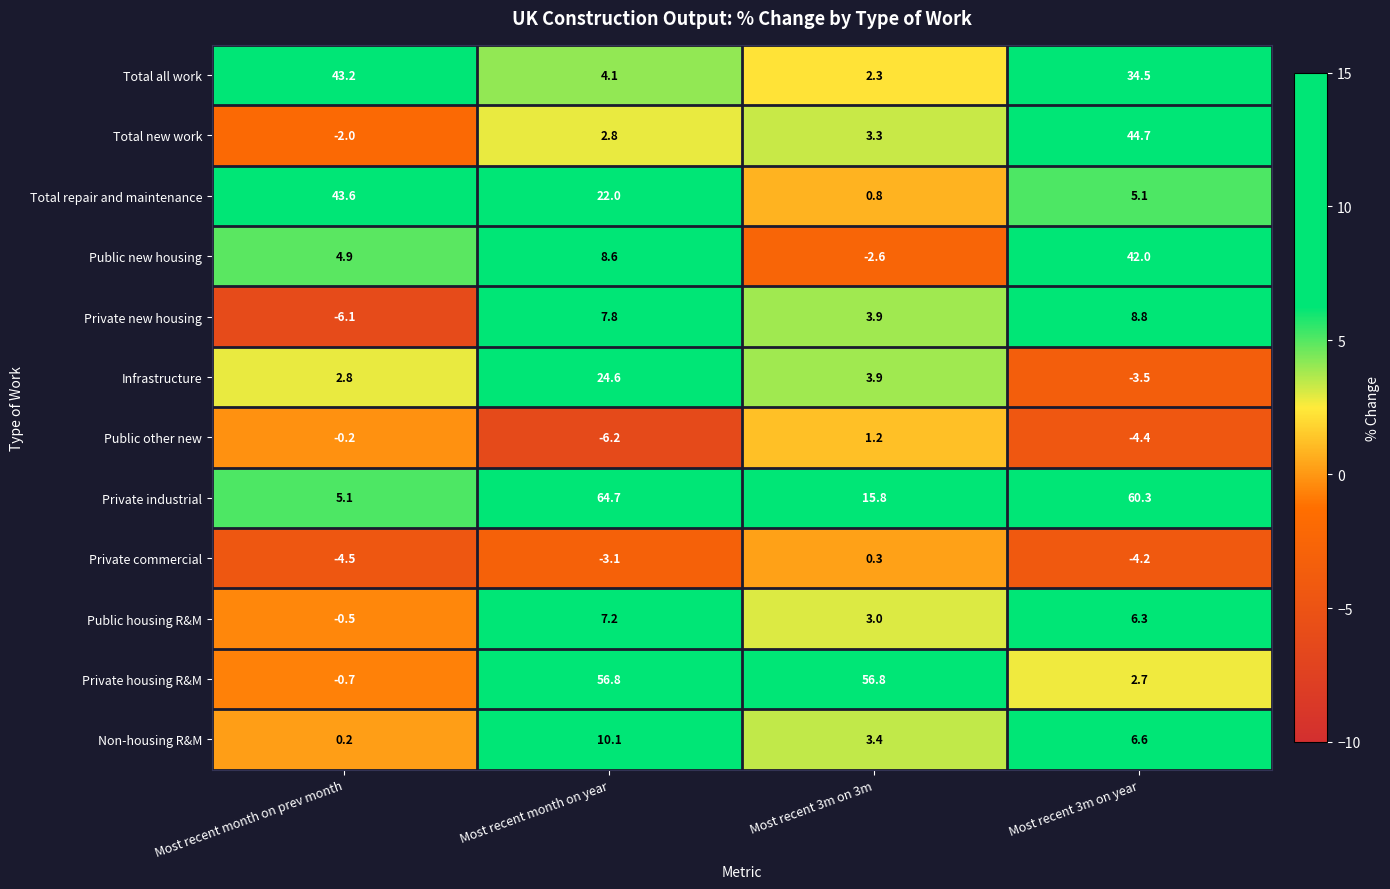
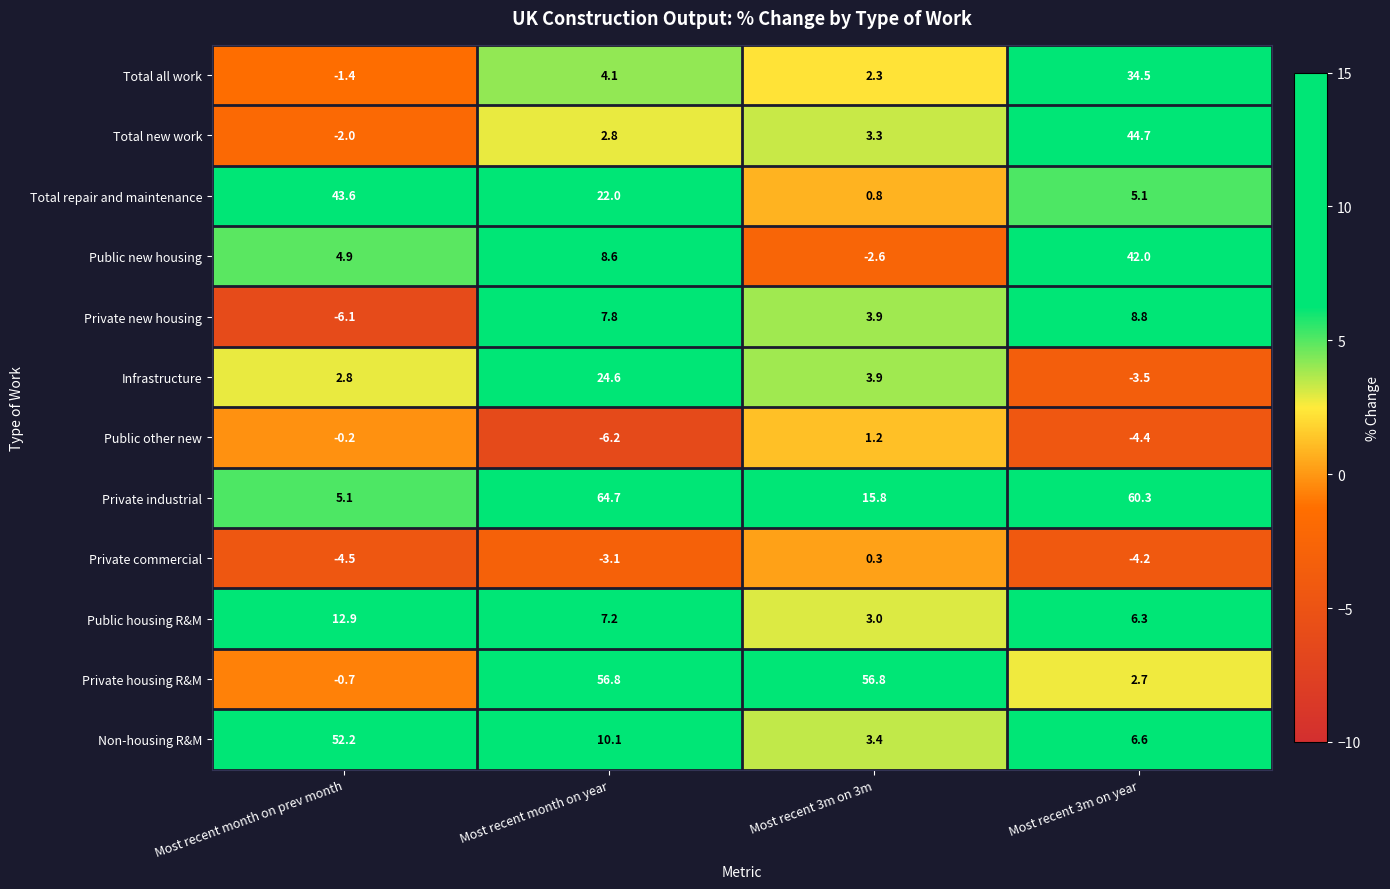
  {
    "Total all work": {
-     "Most recent month on prev month": 43.2,
+     "Most recent month on prev month": -1.4,
      "Most recent month on year": 4.1,
      "Most recent 3m on 3m": 2.3,
      "Most recent 3m on year": 34.5
    },
    "Total new work": {
      "Most recent month on prev month": -2.0,
      "Most recent month on year": 2.8,
      "Most recent 3m on 3m": 3.3,
      "Most recent 3m on year": 44.7
    },
    "Total repair and maintenance": {
      "Most recent month on prev month": 43.6,
      "Most recent month on year": 22.0,
      "Most recent 3m on 3m": 0.8,
      "Most recent 3m on year": 5.1
    },
    "Public new housing": {
      "Most recent month on prev month": 4.9,
      "Most recent month on year": 8.6,
      "Most recent 3m on 3m": -2.6,
      "Most recent 3m on year": 42.0
    },
    "Private new housing": {
      "Most recent month on prev month": -6.1,
      "Most recent month on year": 7.8,
      "Most recent 3m on 3m": 3.9,
      "Most recent 3m on year": 8.8
    },
    "Infrastructure": {
      "Most recent month on prev month": 2.8,
      "Most recent month on year": 24.6,
      "Most recent 3m on 3m": 3.9,
      "Most recent 3m on year": -3.5
    },
    "Public other new": {
      "Most recent month on prev month": -0.2,
      "Most recent month on year": -6.2,
      "Most recent 3m on 3m": 1.2,
      "Most recent 3m on year": -4.4
    },
    "Private industrial": {
      "Most recent month on prev month": 5.1,
      "Most recent month on year": 64.7,
      "Most recent 3m on 3m": 15.8,
      "Most recent 3m on year": 60.3
    },
    "Private commercial": {
      "Most recent month on prev month": -4.5,
      "Most recent month on year": -3.1,
      "Most recent 3m on 3m": 0.3,
      "Most recent 3m on year": -4.2
    },
    "Public housing R&M": {
-     "Most recent month on prev month": -0.5,
+     "Most recent month on prev month": 12.9,
      "Most recent month on year": 7.2,
      "Most recent 3m on 3m": 3.0,
      "Most recent 3m on year": 6.3
    },
    "Private housing R&M": {
      "Most recent month on prev month": -0.7,
      "Most recent month on year": 56.8,
      "Most recent 3m on 3m": 56.8,
      "Most recent 3m on year": 2.7
    },
    "Non-housing R&M": {
-     "Most recent month on prev month": 0.2,
+     "Most recent month on prev month": 52.2,
      "Most recent month on year": 10.1,
      "Most recent 3m on 3m": 3.4,
      "Most recent 3m on year": 6.6
    }
  }
